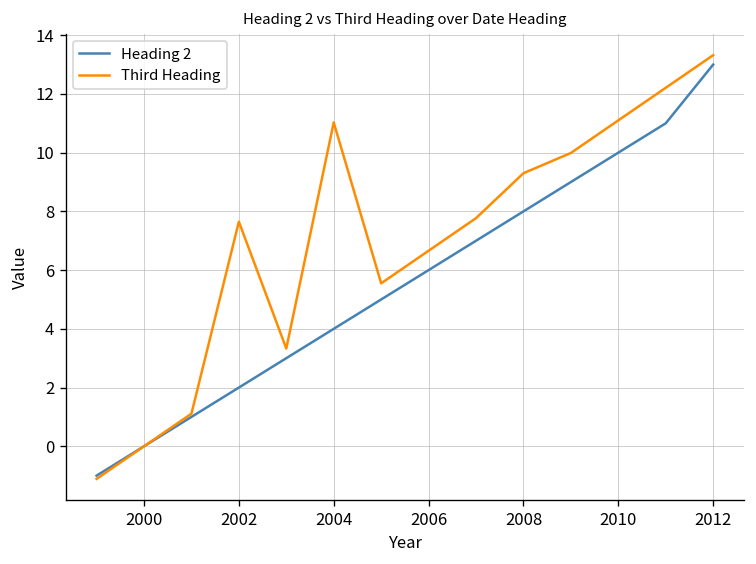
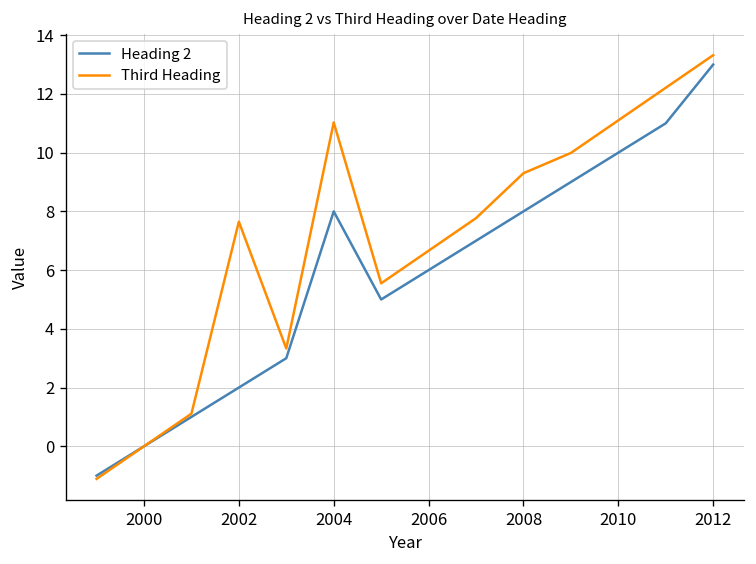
  {
    "Heading 2": {
      "2002": 2,
-     "2004": 4,
+     "2004": 8,
      "2006": 6,
      "2008": 8,
      "2010": 10,
      "2012": 13
    },
    "Third Heading": {
      "2002": 7.7,
      "2004": 11,
      "2006": 6.7,
      "2008": 9.3,
      "2010": 11,
      "2012": 13.3
    }
  }
